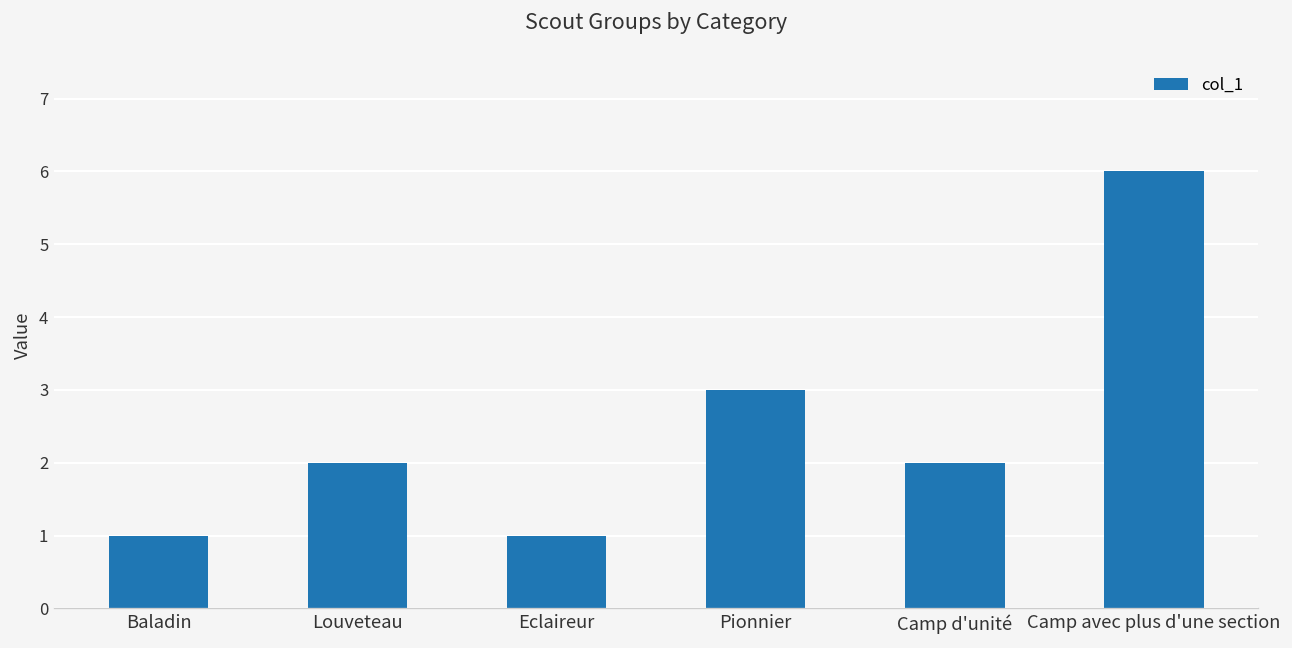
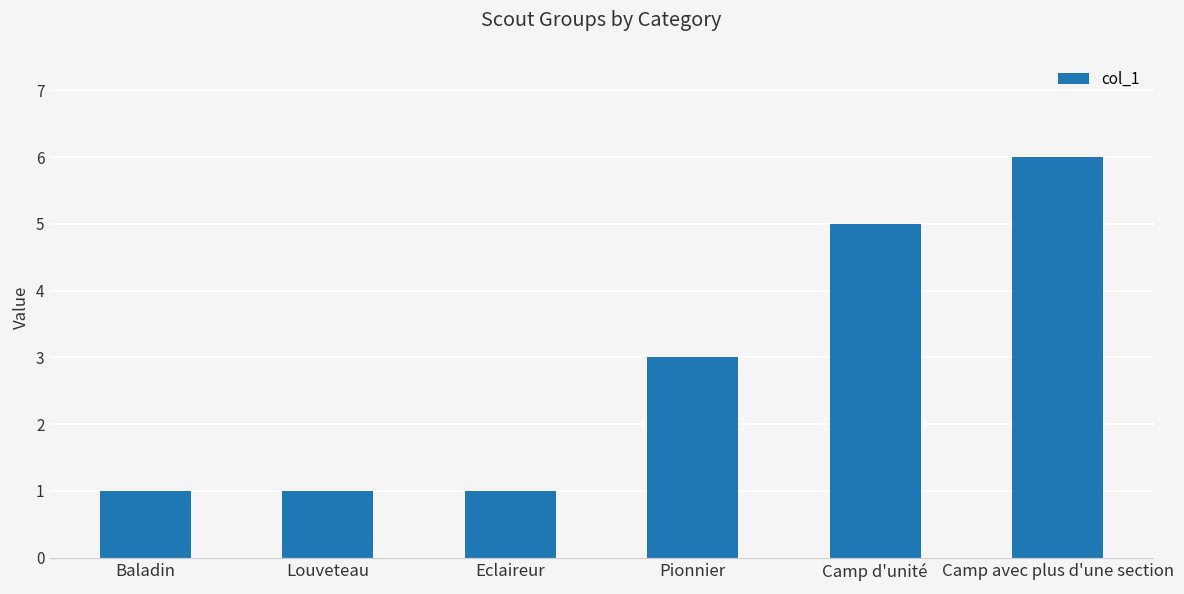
  {
    "Baladin": 1,
-   "Louveteau": 2,
+   "Louveteau": 1,
    "Eclaireur": 1,
    "Pionnier": 3,
-   "Camp d'unité": 2,
+   "Camp d'unité": 5,
    "Camp avec plus d'une section": 6
  }
